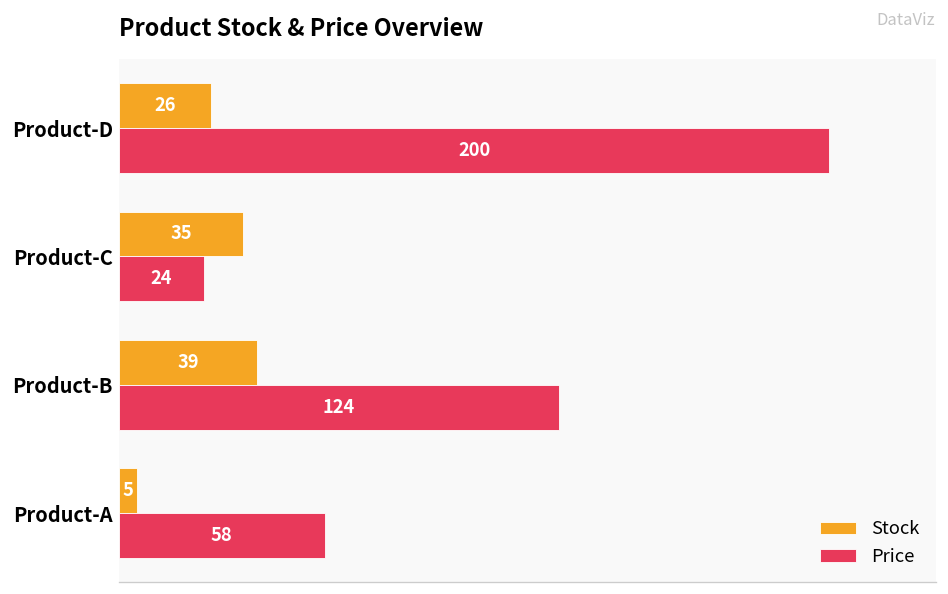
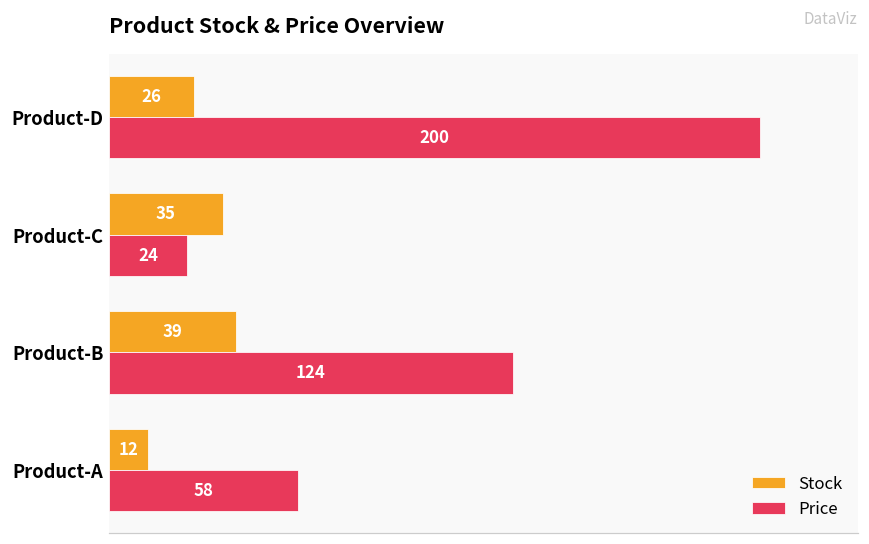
  {
    "Stock": {
      "Product-D": 26,
      "Product-C": 35,
      "Product-B": 39,
-     "Product-A": 5
+     "Product-A": 12
    },
    "Price": {
      "Product-D": 200,
      "Product-C": 24,
      "Product-B": 124,
      "Product-A": 58
    }
  }
